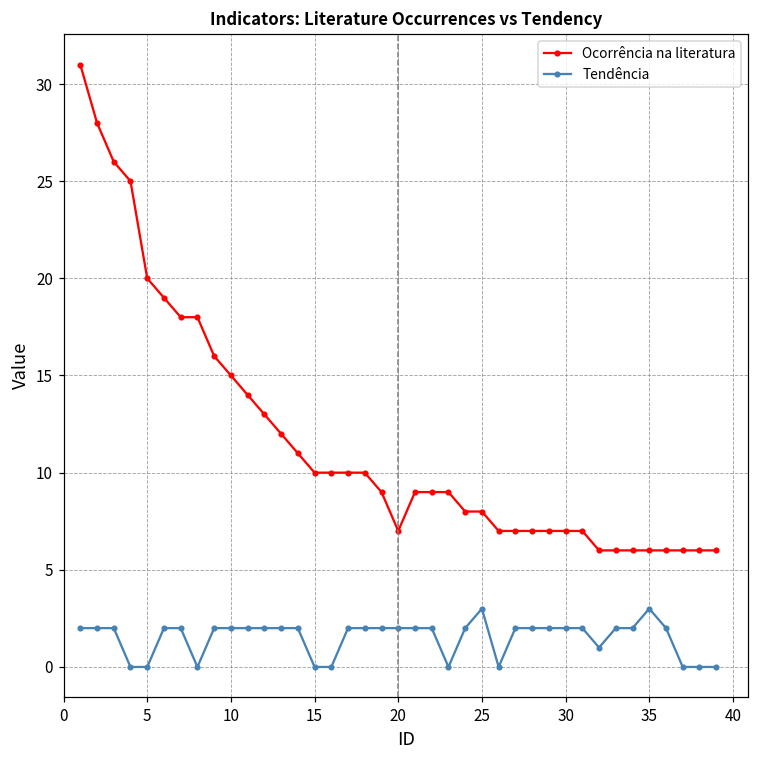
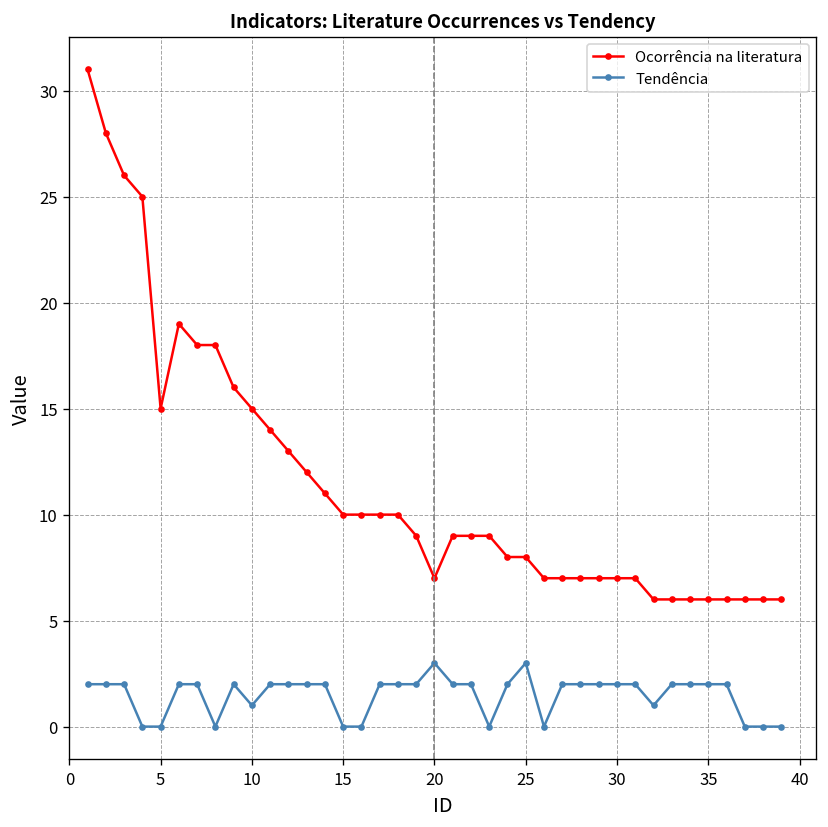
  {
    "Ocorrência na literatura": {
-     "5": 20,
+     "5": 15,
      "10": 15,
      "15": 10,
      "20": 7,
      "25": 8,
      "30": 7,
      "35": 6
    },
    "Tendência": {
      "5": 0,
-     "10": 2,
+     "10": 1,
      "15": 0,
-     "20": 2,
+     "20": 3,
      "25": 3,
      "30": 2,
-     "35": 3
+     "35": 2
    }
  }
